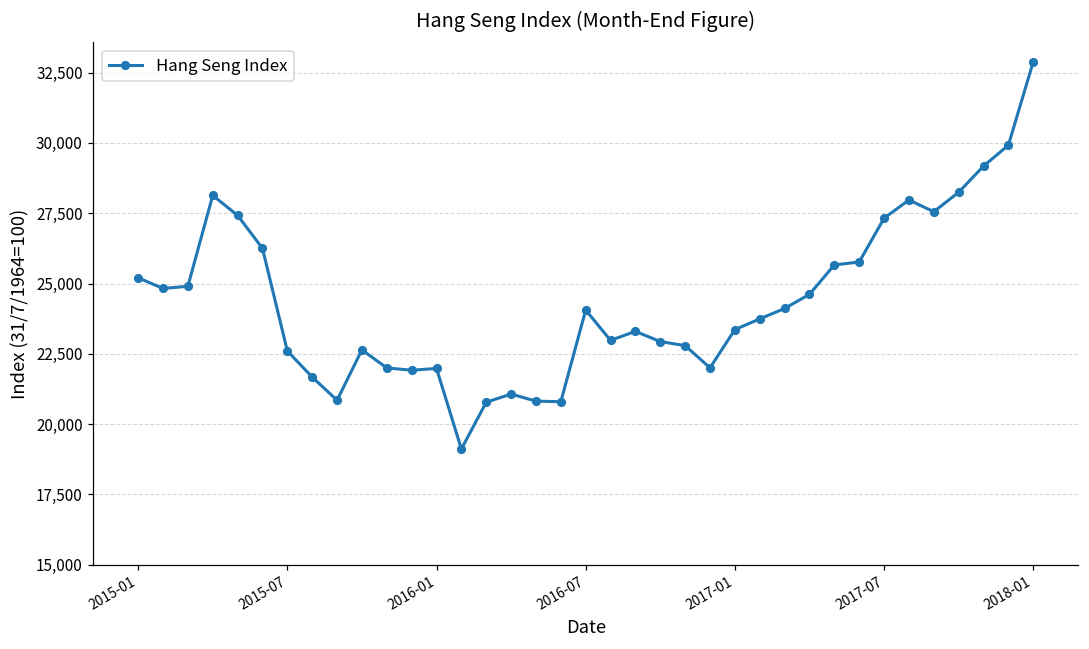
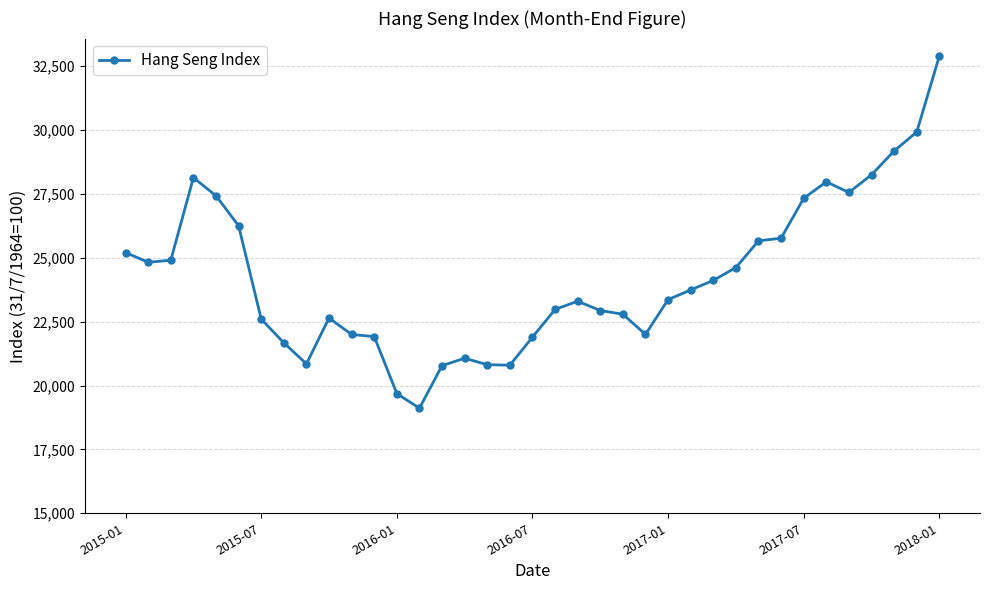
  {
    "2015-01": "25,200",
    "2015-07": "22,600",
-   "2016-01": "22,000",
-   "2016-07": "24,100",
+   "2016-01": "19,700",
+   "2016-07": "21,900",
    "2017-01": "23,400",
    "2017-07": "27,300",
    "2018-01": "32,900"
  }
